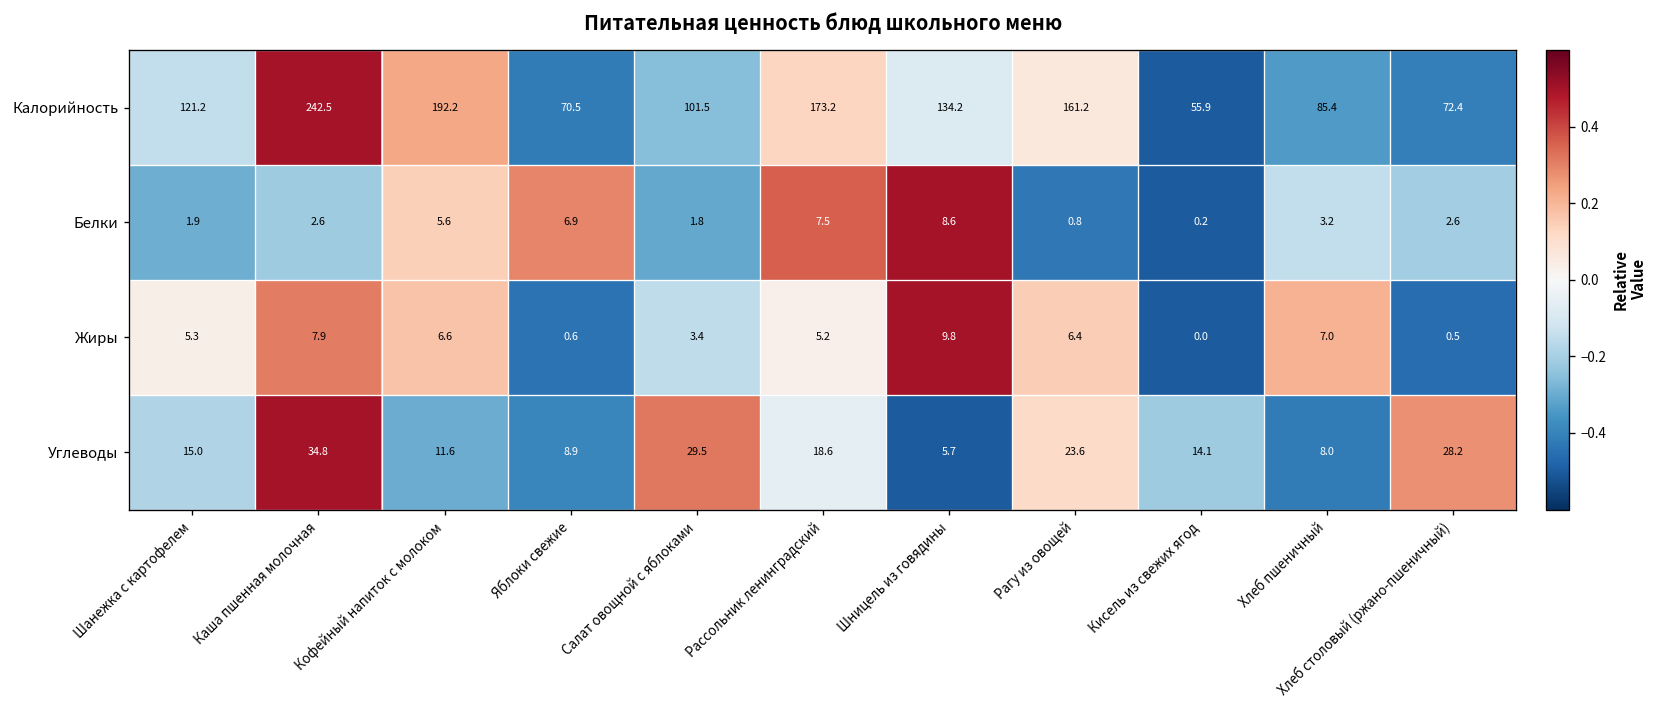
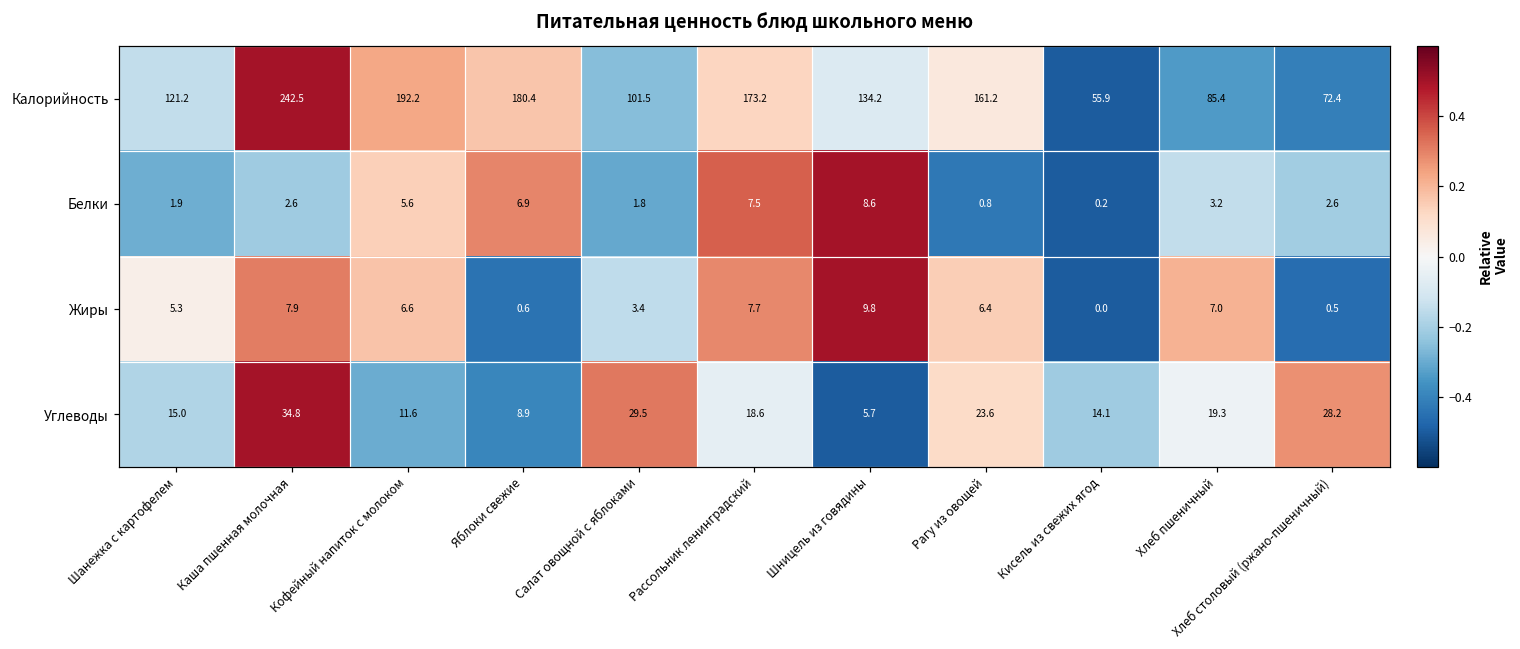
  {
    "Калорийность": {
      "Шанежка с картофелем": 121.2,
      "Каша пшенная молочная": 242.5,
      "Кофейный напиток с молоком": 192.2,
-     "Яблоки свежие": 70.5,
+     "Яблоки свежие": 180.4,
      "Салат овощной с яблоками": 101.5,
      "Рассольник ленинградский": 173.2,
      "Шницель из говядины": 134.2,
      "Рагу из овощей": 161.2,
      "Кисель из свежих ягод": 55.9,
      "Хлеб пшеничный": 85.4,
      "Хлеб столовый (ржано-пшеничный)": 72.4
    },
    "Белки": {
      "Шанежка с картофелем": 1.9,
      "Каша пшенная молочная": 2.6,
      "Кофейный напиток с молоком": 5.6,
      "Яблоки свежие": 6.9,
      "Салат овощной с яблоками": 1.8,
      "Рассольник ленинградский": 7.5,
      "Шницель из говядины": 8.6,
      "Рагу из овощей": 0.8,
      "Кисель из свежих ягод": 0.2,
      "Хлеб пшеничный": 3.2,
      "Хлеб столовый (ржано-пшеничный)": 2.6
    },
    "Жиры": {
      "Шанежка с картофелем": 5.3,
      "Каша пшенная молочная": 7.9,
      "Кофейный напиток с молоком": 6.6,
      "Яблоки свежие": 0.6,
      "Салат овощной с яблоками": 3.4,
-     "Рассольник ленинградский": 5.2,
+     "Рассольник ленинградский": 7.7,
      "Шницель из говядины": 9.8,
      "Рагу из овощей": 6.4,
      "Кисель из свежих ягод": 0.0,
      "Хлеб пшеничный": 7.0,
      "Хлеб столовый (ржано-пшеничный)": 0.5
    },
    "Углеводы": {
      "Шанежка с картофелем": 15.0,
      "Каша пшенная молочная": 34.8,
      "Кофейный напиток с молоком": 11.6,
      "Яблоки свежие": 8.9,
      "Салат овощной с яблоками": 29.5,
      "Рассольник ленинградский": 18.6,
      "Шницель из говядины": 5.7,
      "Рагу из овощей": 23.6,
      "Кисель из свежих ягод": 14.1,
-     "Хлеб пшеничный": 8.0,
+     "Хлеб пшеничный": 19.3,
      "Хлеб столовый (ржано-пшеничный)": 28.2
    }
  }
